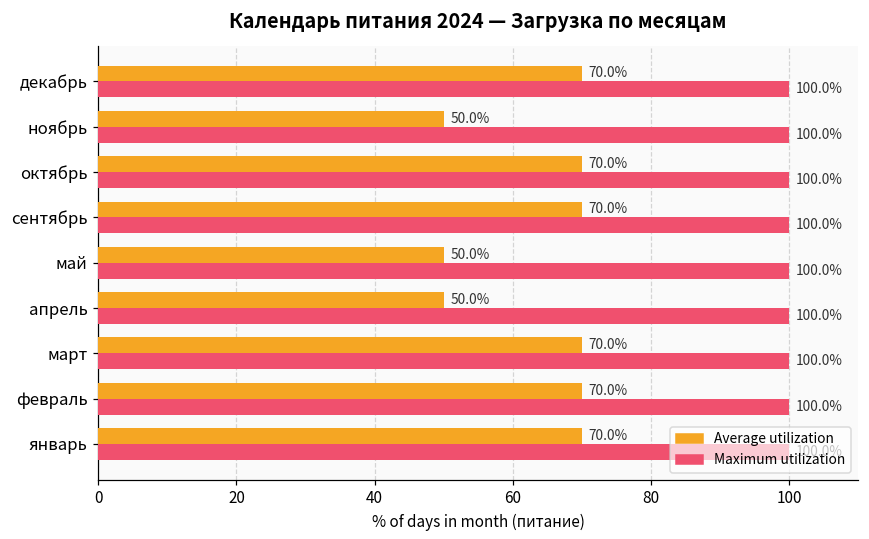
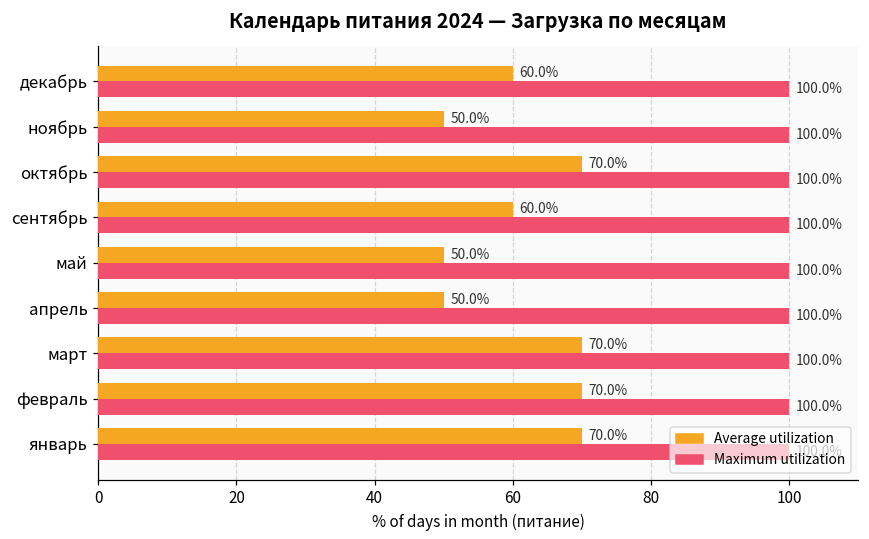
  {
    "Average utilization": {
-     "декабрь": "70.0%",
+     "декабрь": "60.0%",
      "ноябрь": "50.0%",
      "октябрь": "70.0%",
-     "сентябрь": "70.0%",
+     "сентябрь": "60.0%",
      "май": "50.0%",
      "апрель": "50.0%",
      "март": "70.0%",
      "февраль": "70.0%",
      "январь": "70.0%"
    },
    "Maximum utilization": {
      "декабрь": "100.0%",
      "ноябрь": "100.0%",
      "октябрь": "100.0%",
      "сентябрь": "100.0%",
      "май": "100.0%",
      "апрель": "100.0%",
      "март": "100.0%",
      "февраль": "100.0%"
    }
  }
